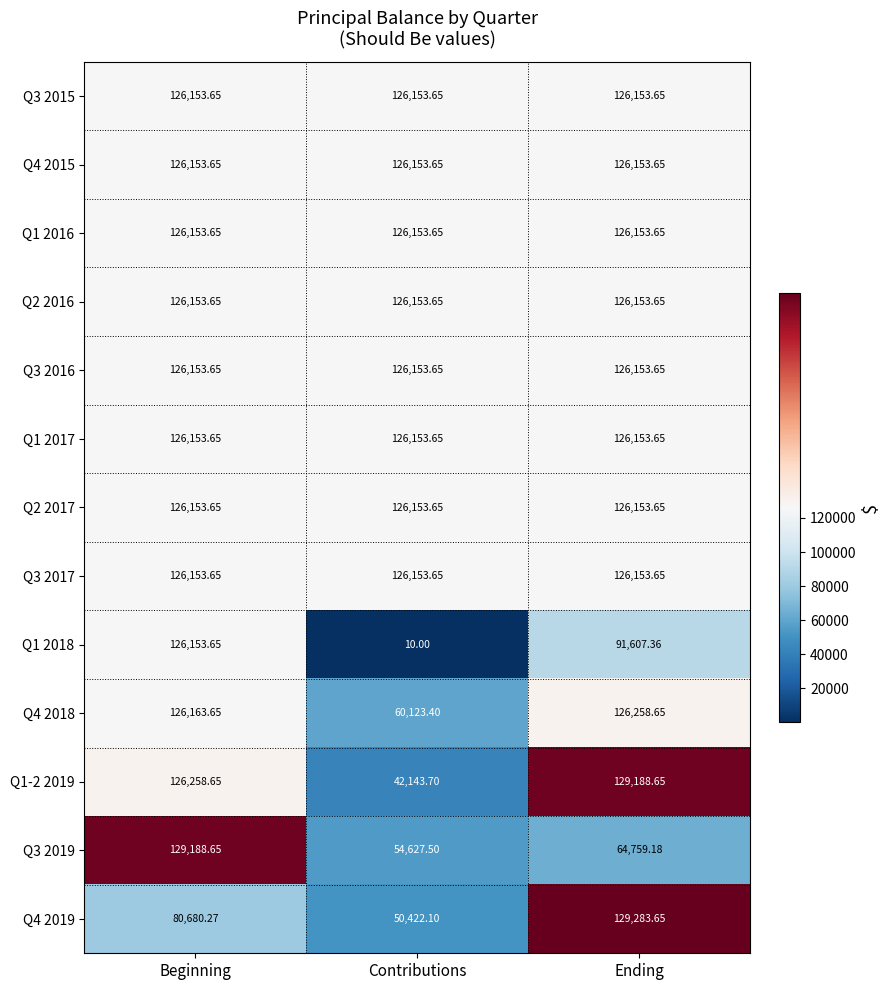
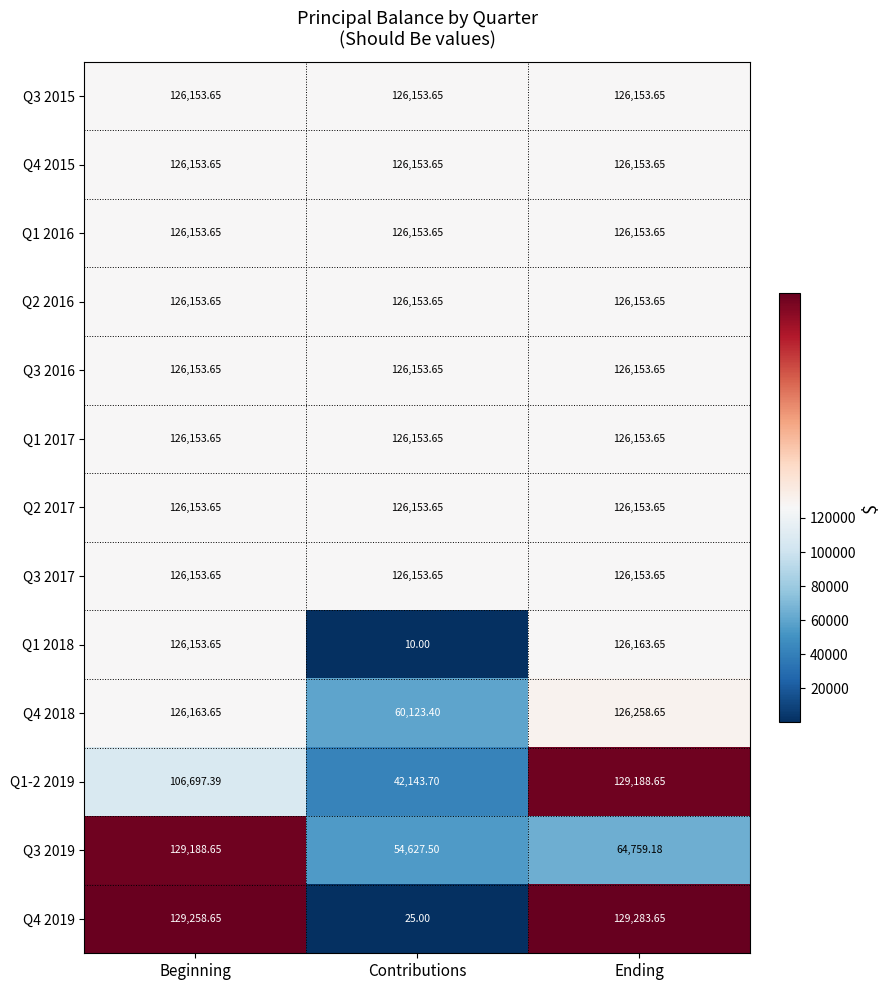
  {
    "Q3 2015": {
      "Beginning": "126,153.65",
      "Contributions": "126,153.65",
      "Ending": "126,153.65"
    },
    "Q4 2015": {
      "Beginning": "126,153.65",
      "Contributions": "126,153.65",
      "Ending": "126,153.65"
    },
    "Q1 2016": {
      "Beginning": "126,153.65",
      "Contributions": "126,153.65",
      "Ending": "126,153.65"
    },
    "Q2 2016": {
      "Beginning": "126,153.65",
      "Contributions": "126,153.65",
      "Ending": "126,153.65"
    },
    "Q3 2016": {
      "Beginning": "126,153.65",
      "Contributions": "126,153.65",
      "Ending": "126,153.65"
    },
    "Q1 2017": {
      "Beginning": "126,153.65",
      "Contributions": "126,153.65",
      "Ending": "126,153.65"
    },
    "Q2 2017": {
      "Beginning": "126,153.65",
      "Contributions": "126,153.65",
      "Ending": "126,153.65"
    },
    "Q3 2017": {
      "Beginning": "126,153.65",
      "Contributions": "126,153.65",
      "Ending": "126,153.65"
    },
    "Q1 2018": {
      "Beginning": "126,153.65",
      "Contributions": "10.00",
-     "Ending": "91,607.36"
+     "Ending": "126,163.65"
    },
    "Q4 2018": {
      "Beginning": "126,163.65",
      "Contributions": "60,123.40",
      "Ending": "126,258.65"
    },
    "Q1-2 2019": {
-     "Beginning": "126,258.65",
+     "Beginning": "106,697.39",
      "Contributions": "42,143.70",
      "Ending": "129,188.65"
    },
    "Q3 2019": {
      "Beginning": "129,188.65",
      "Contributions": "54,627.50",
      "Ending": "64,759.18"
    },
    "Q4 2019": {
-     "Beginning": "80,680.27",
-     "Contributions": "50,422.10",
+     "Beginning": "129,258.65",
+     "Contributions": "25.00",
      "Ending": "129,283.65"
    }
  }
